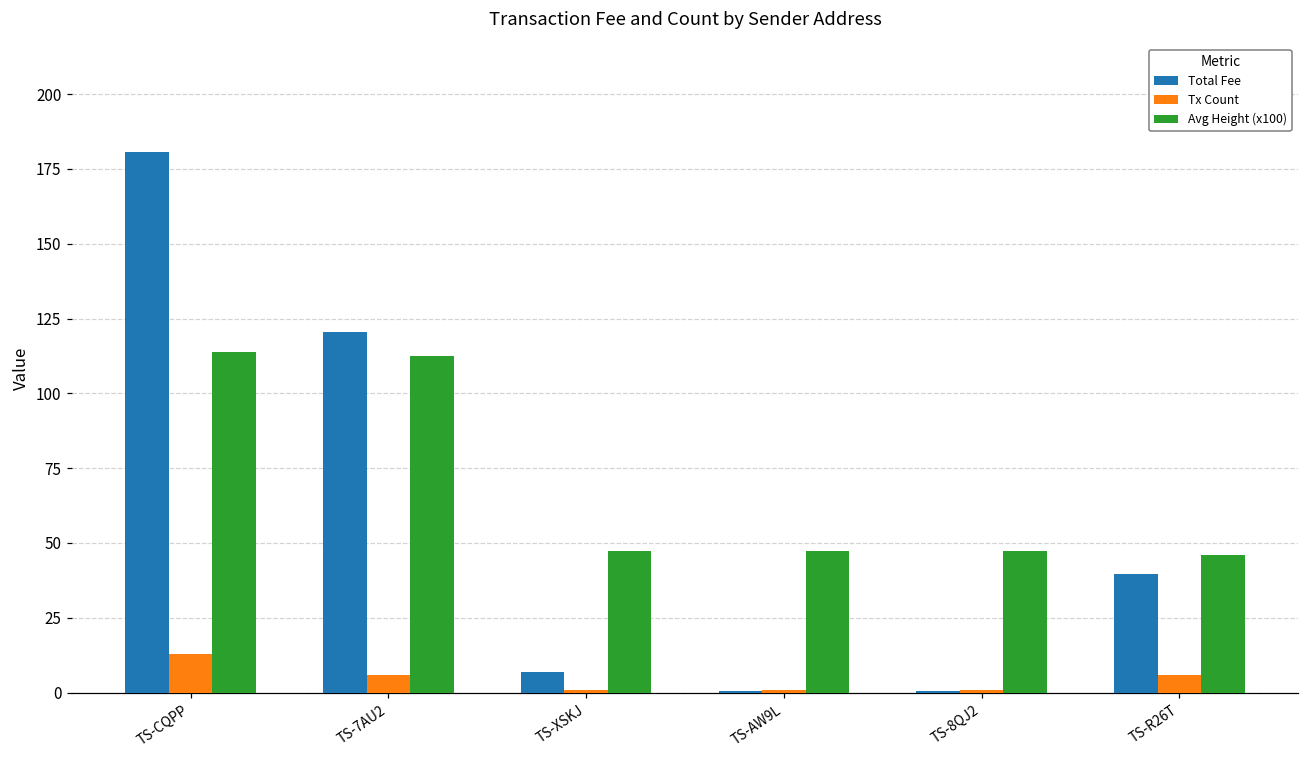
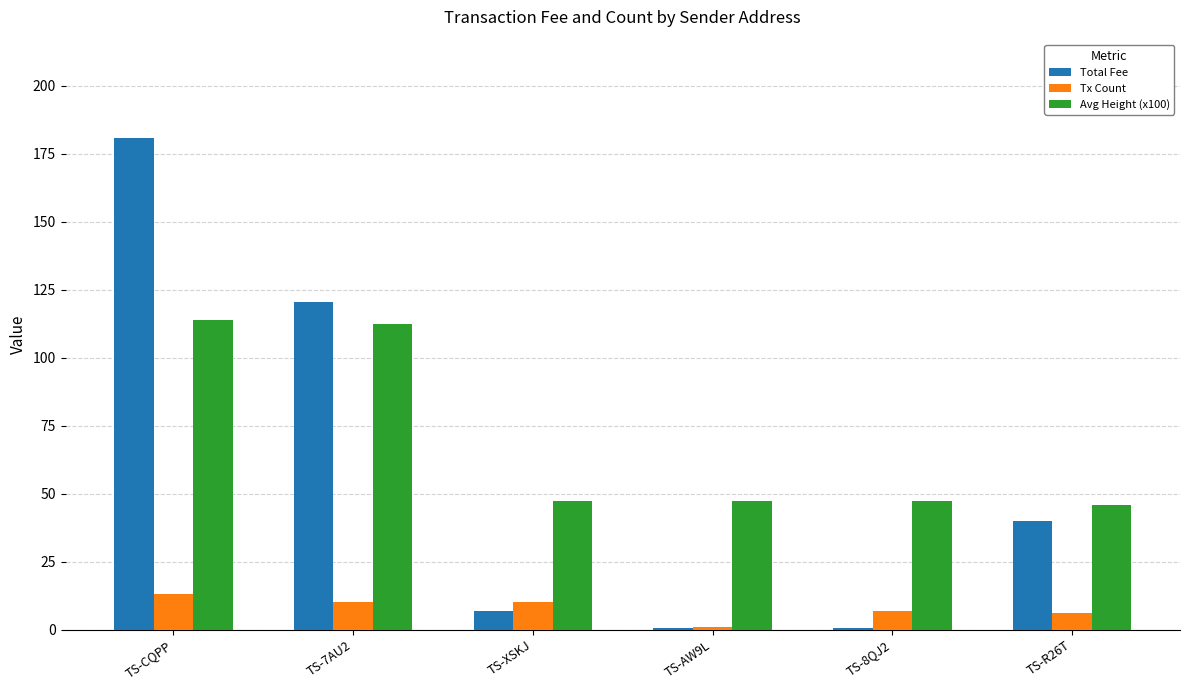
  {
    "Total Fee": {
      "TS-CQPP": 181,
      "TS-7AU2": 121,
      "TS-XSKJ": 7,
      "TS-R26T": 40
    },
    "Tx Count": {
      "TS-CQPP": 13,
-     "TS-7AU2": 6,
-     "TS-XSKJ": 1,
+     "TS-7AU2": 10,
+     "TS-XSKJ": 10,
      "TS-AW9L": 1,
-     "TS-8QJ2": 1,
+     "TS-8QJ2": 7,
      "TS-R26T": 6
    },
    "Avg Height (x100)": {
      "TS-CQPP": 114,
      "TS-7AU2": 112,
      "TS-XSKJ": 47,
      "TS-AW9L": 47,
      "TS-8QJ2": 47,
      "TS-R26T": 46
    }
  }
